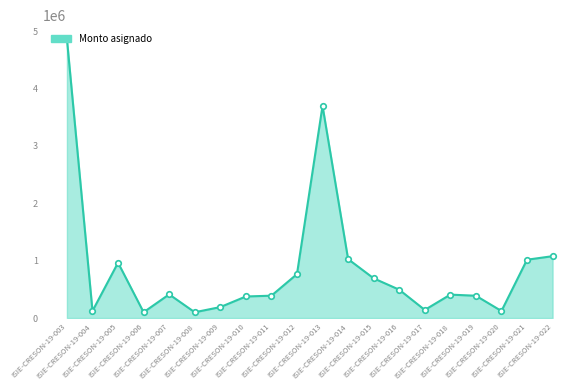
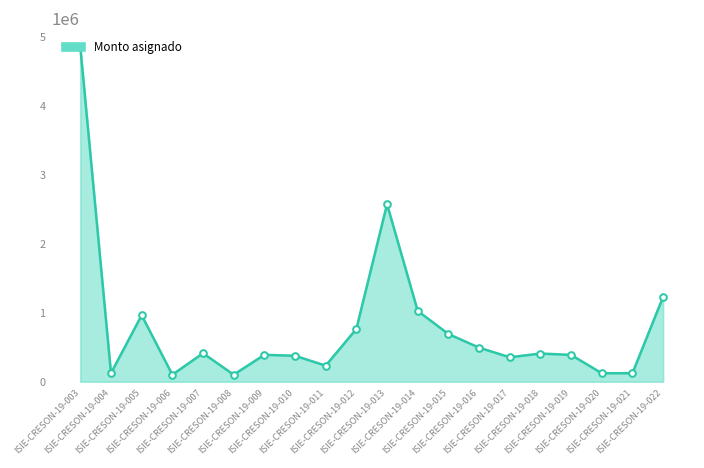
  {
    "ISIE-CRESON-19-003": 4900000,
    "ISIE-CRESON-19-004": 100000,
    "ISIE-CRESON-19-005": 1000000,
    "ISIE-CRESON-19-006": 100000,
    "ISIE-CRESON-19-007": 400000,
    "ISIE-CRESON-19-008": 100000,
-   "ISIE-CRESON-19-009": 200000,
+   "ISIE-CRESON-19-009": 400000,
    "ISIE-CRESON-19-010": 400000,
-   "ISIE-CRESON-19-011": 400000,
+   "ISIE-CRESON-19-011": 200000,
    "ISIE-CRESON-19-012": 800000,
-   "ISIE-CRESON-19-013": 3700000,
+   "ISIE-CRESON-19-013": 2600000,
    "ISIE-CRESON-19-014": 1000000,
    "ISIE-CRESON-19-015": 700000,
    "ISIE-CRESON-19-016": 500000,
-   "ISIE-CRESON-19-017": 100000,
+   "ISIE-CRESON-19-017": 400000,
    "ISIE-CRESON-19-018": 400000,
    "ISIE-CRESON-19-019": 400000,
    "ISIE-CRESON-19-020": 100000,
-   "ISIE-CRESON-19-021": 1000000,
-   "ISIE-CRESON-19-022": 1100000
+   "ISIE-CRESON-19-021": 100000,
+   "ISIE-CRESON-19-022": 1200000
  }
